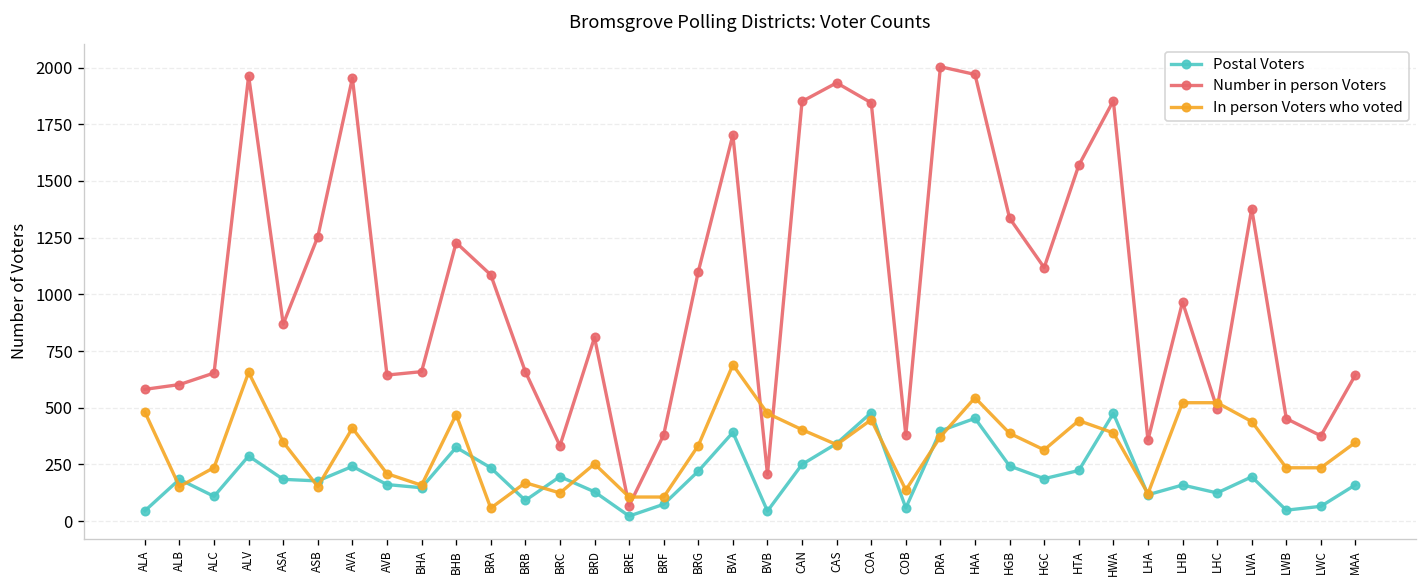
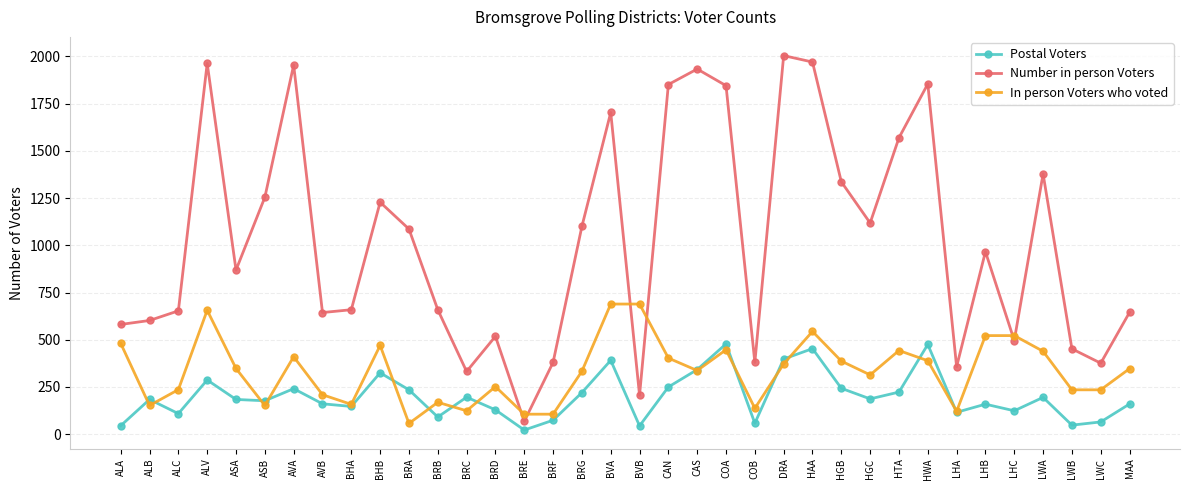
  {
    "Postal Voters": {
      "ALA": 50,
      "ALB": 180,
      "ALC": 110,
      "ALV": 290,
      "ASA": 180,
      "ASB": 180,
      "AVA": 240,
      "AVB": 160,
      "BHB": 330,
      "BRA": 240,
      "BRB": 90,
      "BRC": 200,
      "BRD": 130,
      "BRE": 20,
      "BRF": 70,
      "BRG": 220,
      "BVA": 390,
      "BVB": 40,
      "CAN": 250,
      "COA": 480,
      "COB": 60,
      "DRA": 400,
      "HAA": 450,
      "HGB": 240,
      "HGC": 190,
      "HTA": 220,
      "HWA": 480,
      "LHB": 160,
      "LHC": 120,
      "LWA": 200,
      "LWB": 50,
      "LWC": 70,
      "MAA": 160
    },
    "Number in person Voters": {
      "ALA": 580,
      "ALB": 600,
      "ALC": 650,
      "ALV": 1960,
      "ASA": 870,
      "ASB": 1250,
      "AVA": 1950,
      "AVB": 640,
      "BHA": 660,
      "BHB": 1230,
      "BRA": 1090,
      "BRB": 660,
      "BRC": 330,
-     "BRD": 810,
+     "BRD": 520,
      "BRE": 70,
      "BRF": 380,
      "BRG": 1100,
      "BVA": 1700,
      "BVB": 210,
      "CAN": 1850,
      "CAS": 1930,
      "COA": 1850,
      "COB": 380,
      "DRA": 2000,
      "HAA": 1970,
      "HGB": 1340,
      "HGC": 1120,
      "HTA": 1570,
      "HWA": 1850,
      "LHA": 360,
      "LHB": 970,
      "LHC": 500,
      "LWA": 1380,
      "LWB": 450,
      "LWC": 380,
      "MAA": 650
    },
    "In person Voters who voted": {
      "ALA": 480,
      "ALB": 150,
      "ALC": 240,
      "ALV": 660,
      "ASA": 350,
      "ASB": 150,
      "AVA": 410,
      "AVB": 210,
      "BHB": 470,
      "BRA": 60,
      "BRB": 170,
      "BRC": 120,
      "BRD": 250,
      "BRE": 110,
      "BRF": 110,
      "BRG": 330,
      "BVA": 690,
-     "BVB": 480,
+     "BVB": 690,
      "CAN": 400,
      "COA": 450,
      "COB": 140,
      "DRA": 370,
      "HAA": 540,
      "HGB": 390,
      "HGC": 310,
      "HTA": 440,
      "HWA": 390,
      "LHB": 520,
      "LHC": 520,
      "LWA": 440,
      "LWB": 240,
      "LWC": 240,
      "MAA": 350
    }
  }
